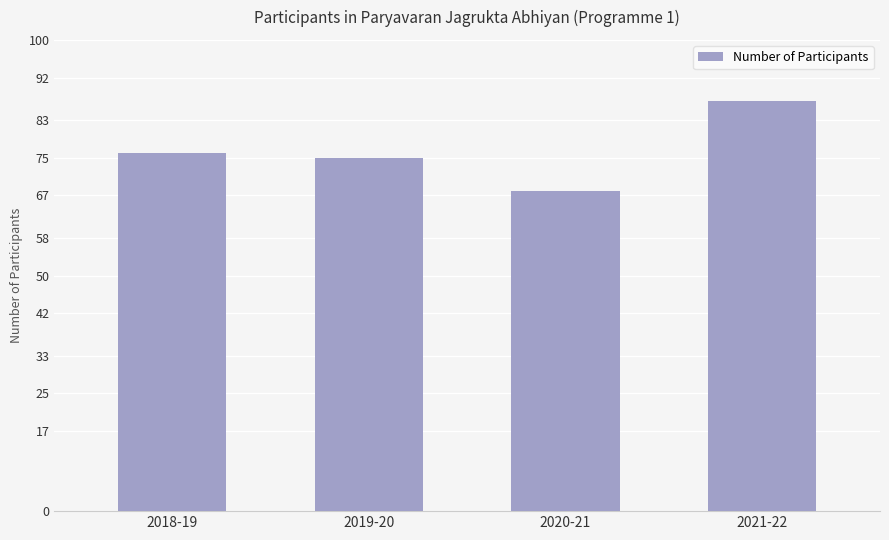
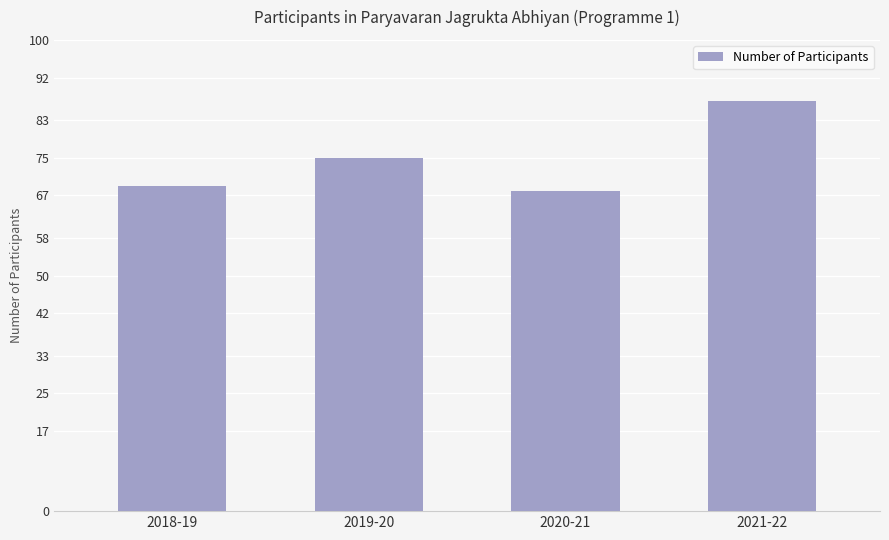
  {
-   "2018-19": 76,
+   "2018-19": 69,
    "2019-20": 75,
    "2020-21": 68,
    "2021-22": 87
  }
